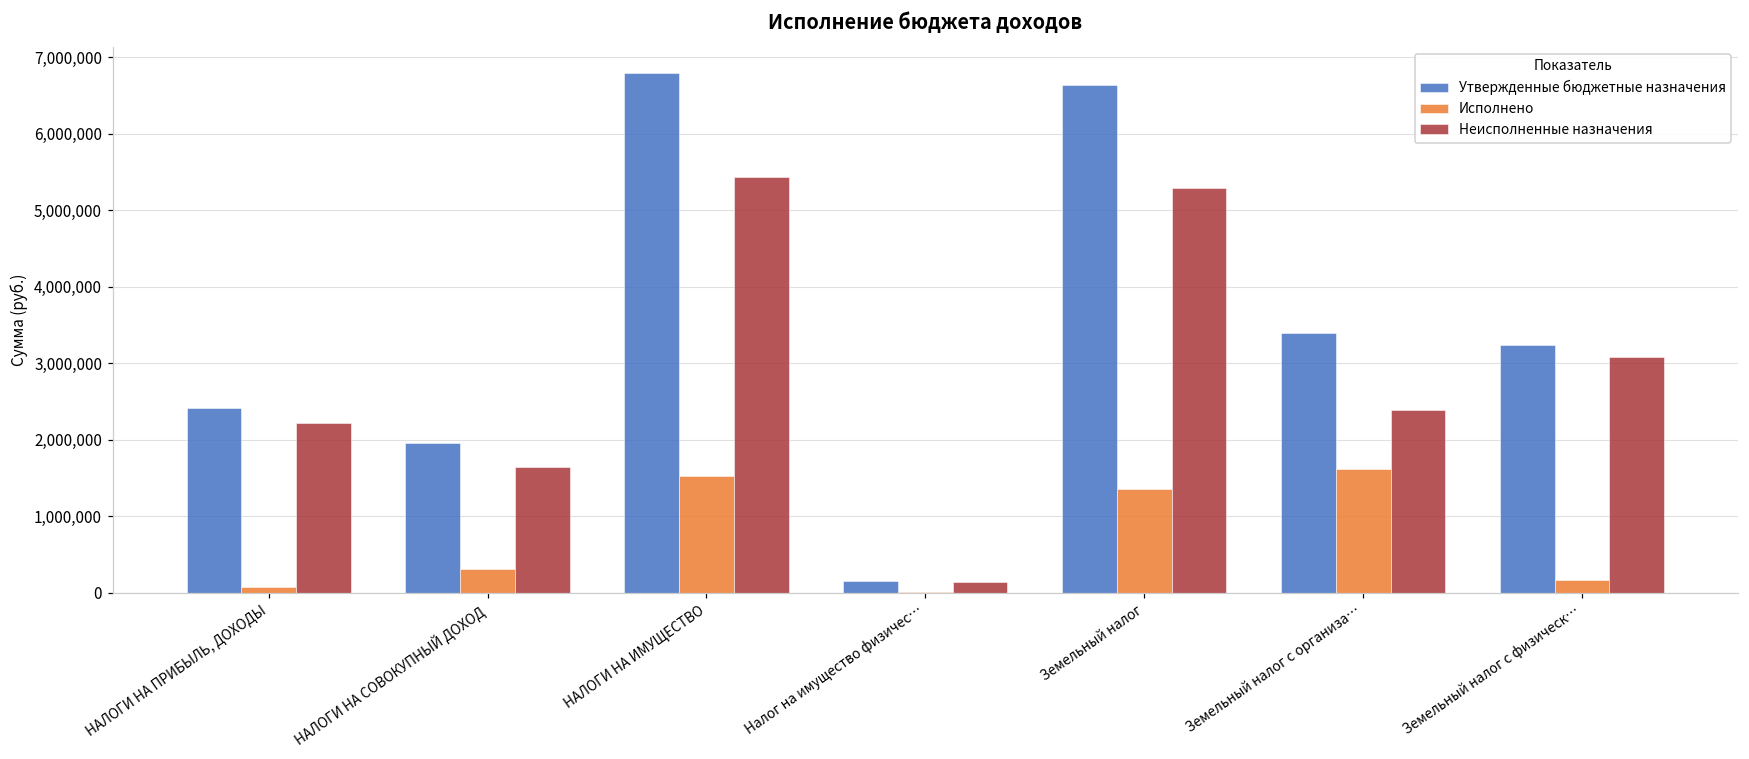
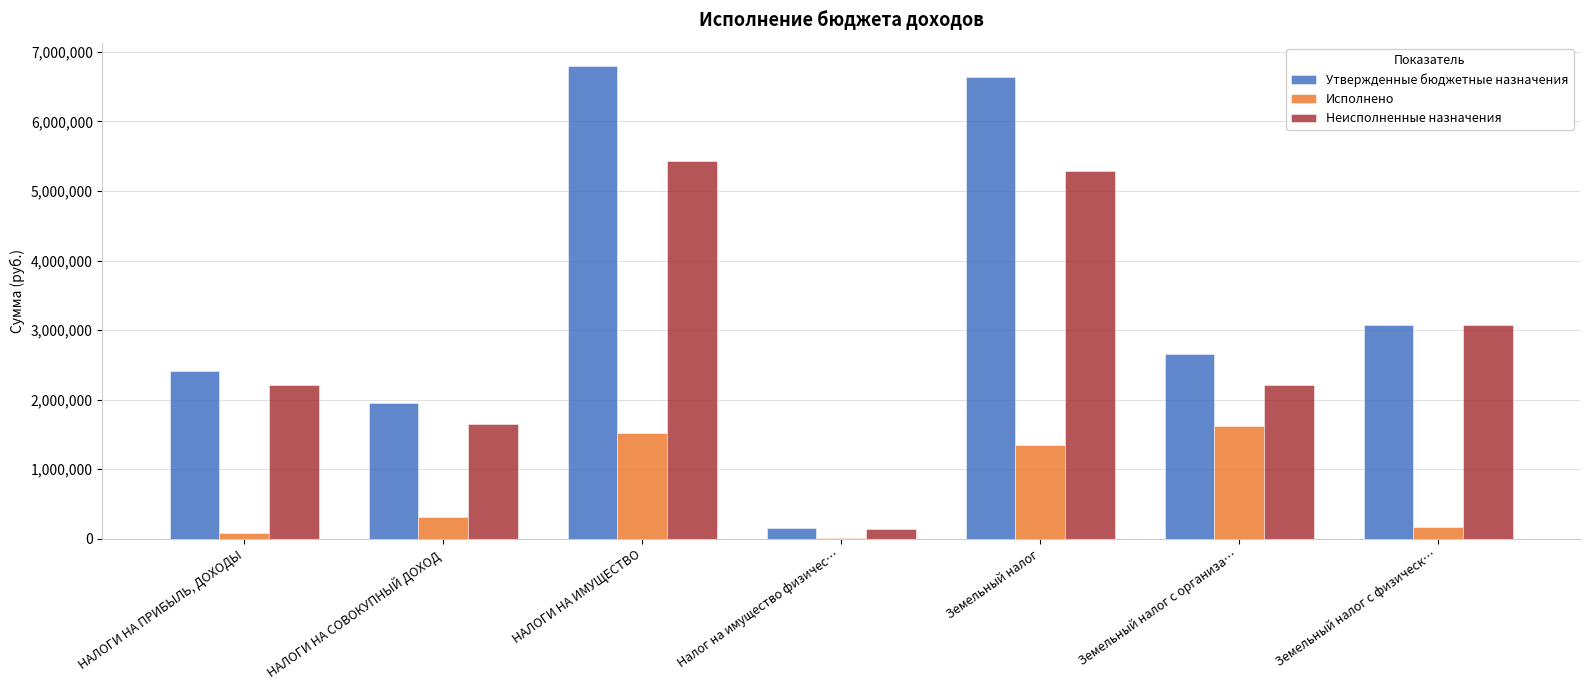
  {
    "Утвержденные бюджетные назначения": {
      "НАЛОГИ НА ПРИБЫЛЬ, ДОХОДЫ": "2,400,000",
      "НАЛОГИ НА СОВОКУПНЫЙ ДОХОД": "2,000,000",
      "НАЛОГИ НА ИМУЩЕСТВО": "6,800,000",
      "Налог на имущество физичес…": "200,000",
      "Земельный налог": "6,600,000",
-     "Земельный налог с организа…": "3,400,000",
-     "Земельный налог с физическ…": "3,200,000"
+     "Земельный налог с организа…": "2,700,000",
+     "Земельный налог с физическ…": "3,100,000"
    },
    "Исполнено": {
      "НАЛОГИ НА ПРИБЫЛЬ, ДОХОДЫ": "100,000",
      "НАЛОГИ НА СОВОКУПНЫЙ ДОХОД": "300,000",
      "НАЛОГИ НА ИМУЩЕСТВО": "1,500,000",
      "Земельный налог": "1,400,000",
      "Земельный налог с организа…": "1,600,000",
      "Земельный налог с физическ…": "200,000"
    },
    "Неисполненные назначения": {
      "НАЛОГИ НА ПРИБЫЛЬ, ДОХОДЫ": "2,200,000",
      "НАЛОГИ НА СОВОКУПНЫЙ ДОХОД": "1,600,000",
      "НАЛОГИ НА ИМУЩЕСТВО": "5,400,000",
      "Налог на имущество физичес…": "100,000",
      "Земельный налог": "5,300,000",
-     "Земельный налог с организа…": "2,400,000",
+     "Земельный налог с организа…": "2,200,000",
      "Земельный налог с физическ…": "3,100,000"
    }
  }
